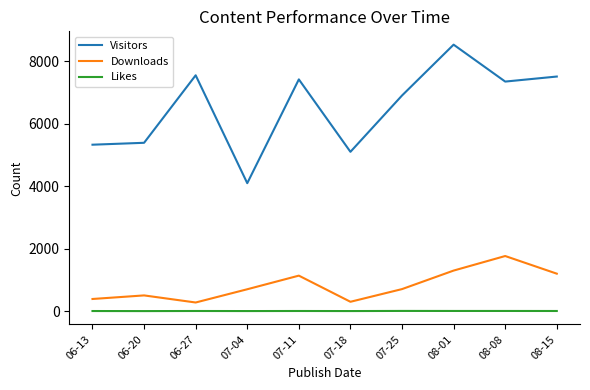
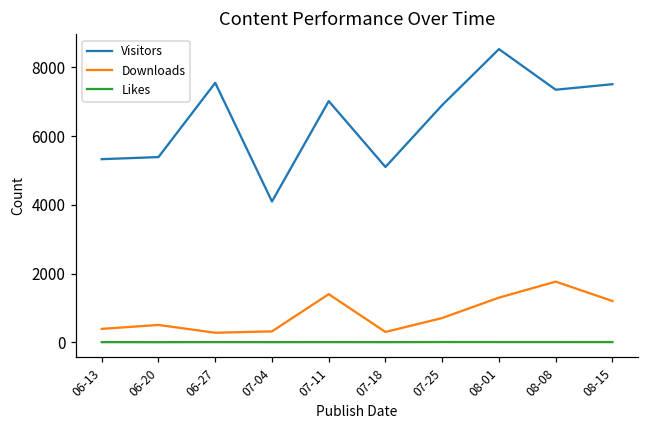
  {
    "Visitors": {
      "06-13": 5300,
      "06-20": 5400,
      "06-27": 7600,
      "07-04": 4100,
-     "07-11": 7400,
+     "07-11": 7000,
      "07-18": 5100,
      "07-25": 6900,
      "08-01": 8500,
      "08-08": 7400,
      "08-15": 7500
    },
    "Downloads": {
      "06-13": 400,
      "06-20": 500,
      "06-27": 300,
-     "07-04": 700,
-     "07-11": 1100,
+     "07-04": 300,
+     "07-11": 1400,
      "07-18": 300,
      "07-25": 700,
      "08-01": 1300,
      "08-08": 1800,
      "08-15": 1200
    },
    "Likes": {
      "06-13": 0,
      "06-20": 0,
      "06-27": 0,
      "07-04": 0,
      "07-11": 0,
      "07-18": 0,
      "07-25": 0,
      "08-01": 0,
      "08-08": 0,
      "08-15": 0
    }
  }
